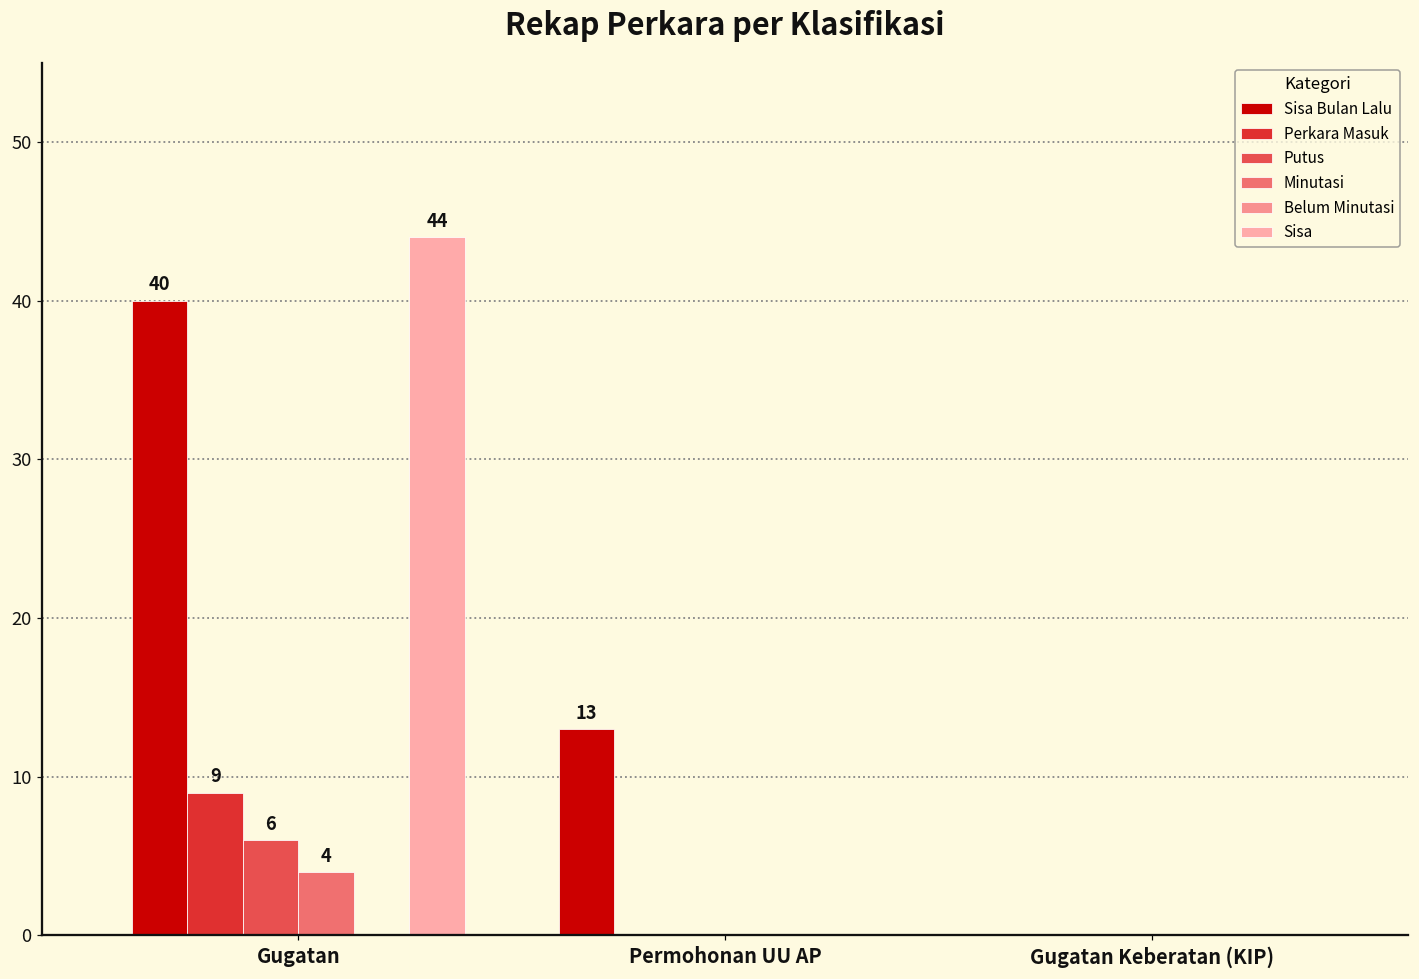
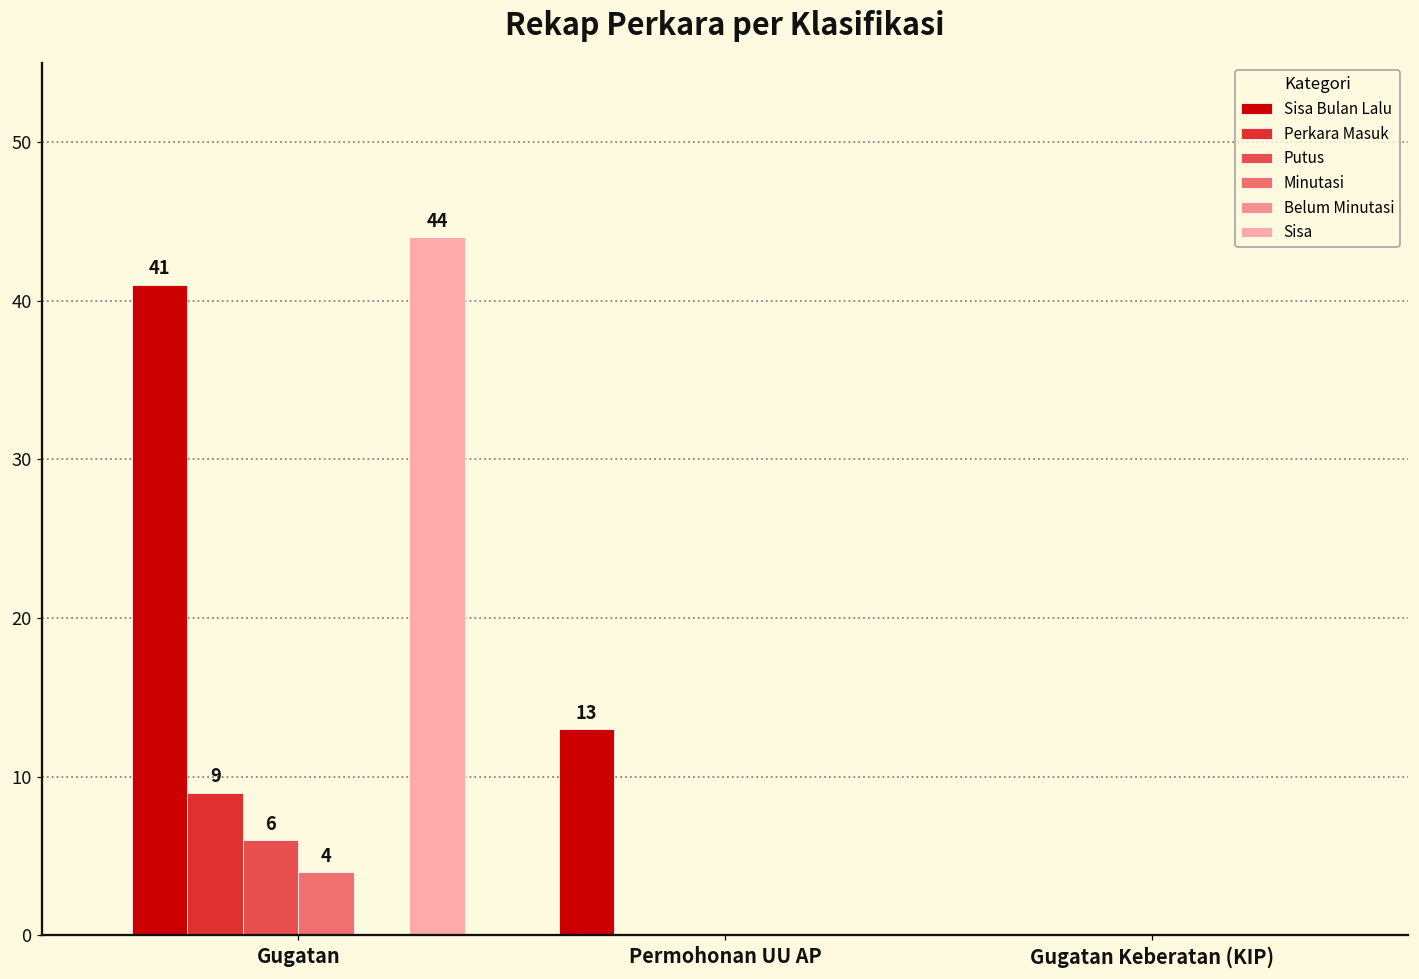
  {
    "Sisa Bulan Lalu": {
-     "Gugatan": 40,
+     "Gugatan": 41,
      "Permohonan UU AP": 13
    }
  }
